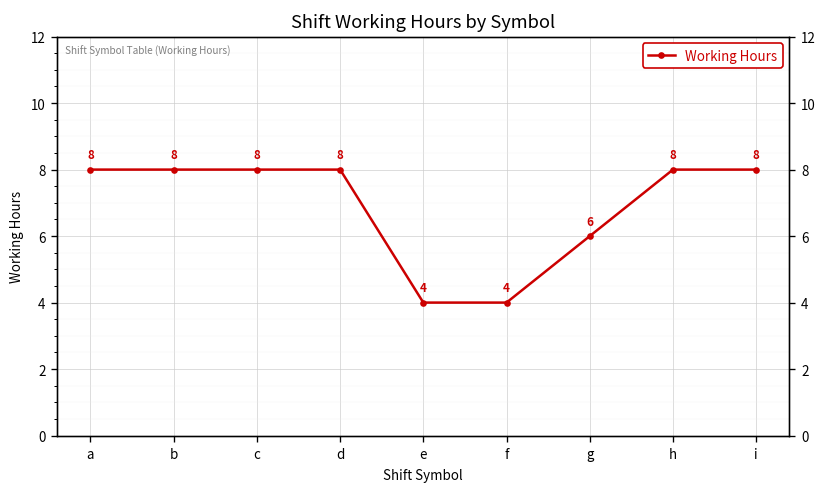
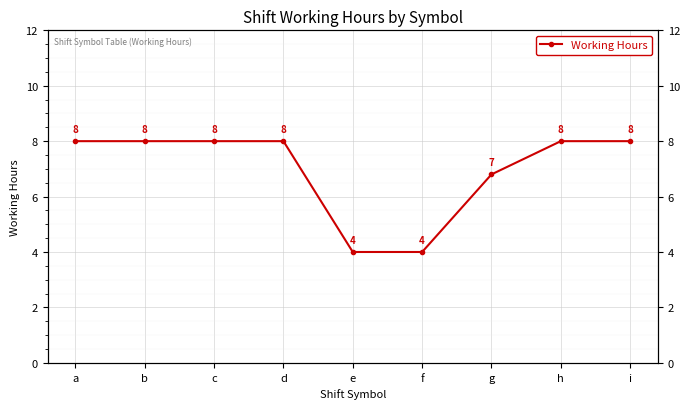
  {
    "a": 8,
    "b": 8,
    "c": 8,
    "d": 8,
    "e": 4,
    "f": 4,
-   "g": 6,
+   "g": 7,
    "h": 8,
    "i": 8
  }
